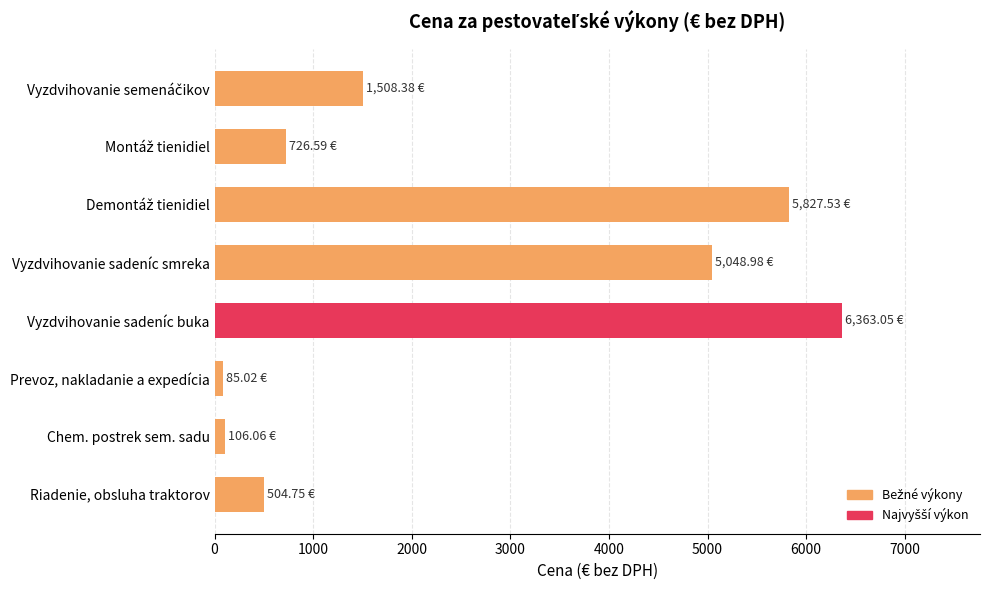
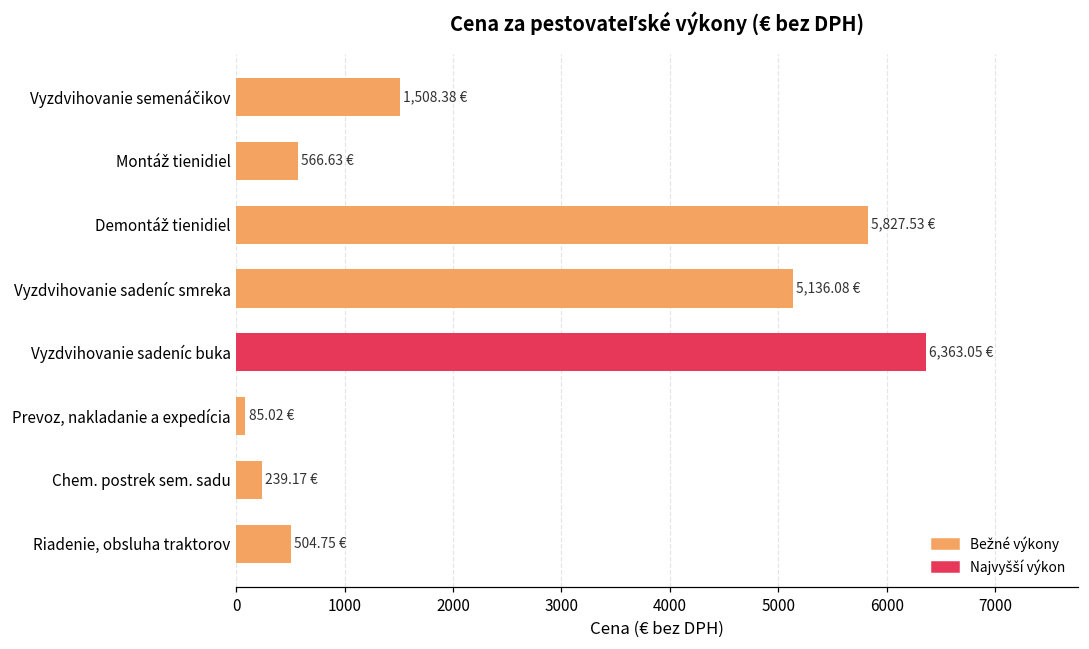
  {
    "Vyzdvihovanie semenáčikov": "1,508.38",
-   "Montáž tienidiel": "726.59",
+   "Montáž tienidiel": "566.63",
    "Demontáž tienidiel": "5,827.53",
-   "Vyzdvihovanie sadeníc smreka": "5,048.98",
+   "Vyzdvihovanie sadeníc smreka": "5,136.08",
    "Vyzdvihovanie sadeníc buka": "6,363.05",
    "Prevoz, nakladanie a expedícia": "85.02",
-   "Chem. postrek sem. sadu": "106.06",
+   "Chem. postrek sem. sadu": "239.17",
    "Riadenie, obsluha traktorov": "504.75"
  }
